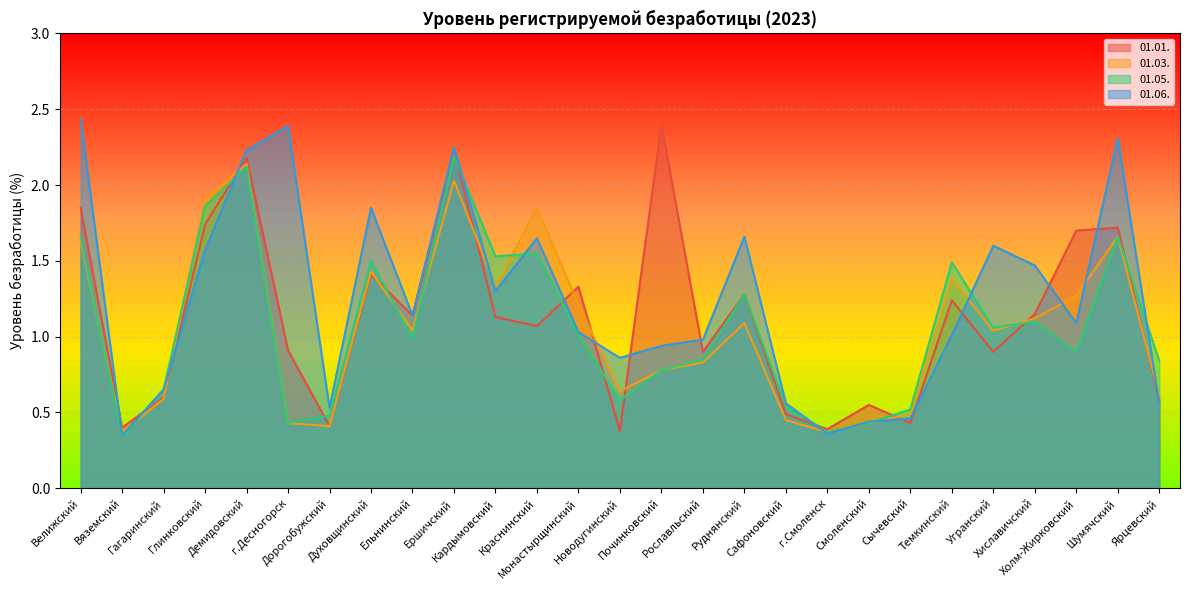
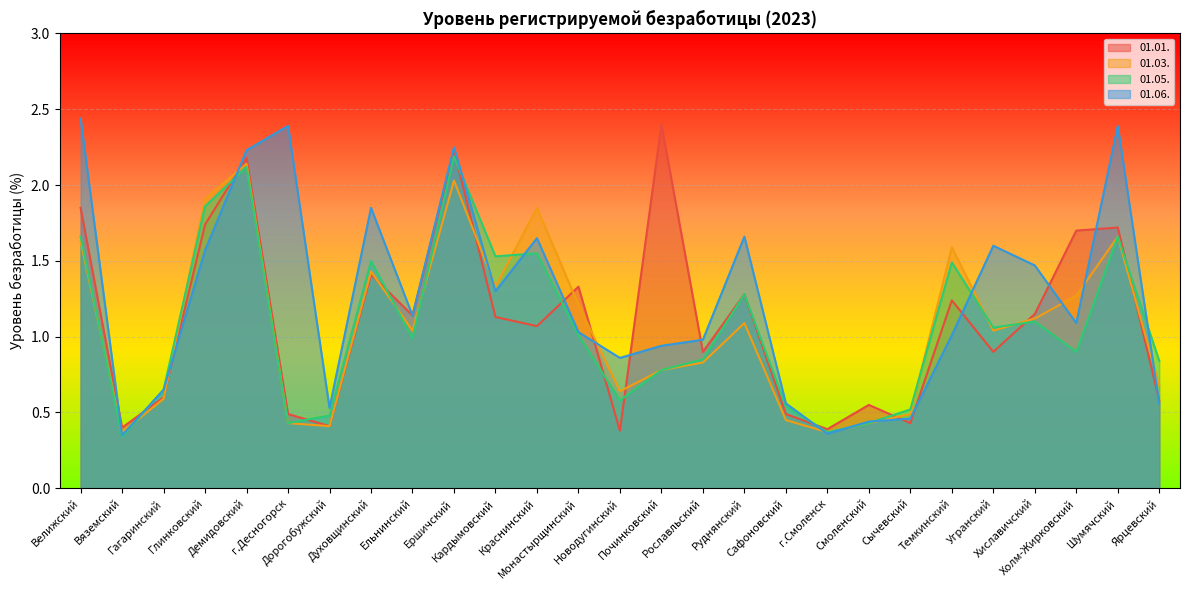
  {
    "01.01.": {
      "Велижский": 1.85,
      "Вяземский": 0.40,
      "Глинковский": 1.74,
      "Демидовский": 2.18,
-     "г.Десногорск": 0.91,
+     "г.Десногорск": 0.49,
      "Духовщинский": 1.41,
      "Ершичский": 2.23,
      "Кардымовский": 1.13,
      "Краснинский": 1.07,
      "Монастырщинский": 1.33,
      "Новодугинский": 0.38,
      "Починковский": 2.40,
      "Рославльский": 0.90,
      "Сафоновский": 0.49,
      "г.Смоленск": 0.39,
      "Смоленский": 0.55,
      "Сычевский": 0.43,
      "Темкинский": 1.24,
      "Угранский": 0.90,
      "Хиславичский": 1.15,
      "Холм-Жирковский": 1.70,
      "Шумячский": 1.72,
      "Ярцевский": 0.58
    },
    "01.03.": {
      "Велижский": 1.63,
      "Вяземский": 0.37,
      "Глинковский": 1.91,
      "Демидовский": 2.14,
      "Духовщинский": 1.43,
      "Ельнинский": 1.04,
      "Ершичский": 2.03,
      "Кардымовский": 1.33,
      "Краснинский": 1.85,
      "Монастырщинский": 1.21,
      "Новодугинский": 0.64,
      "Рославльский": 0.83,
      "Руднянский": 1.09,
      "Сафоновский": 0.45,
      "Сычевский": 0.49,
-     "Темкинский": 1.38,
+     "Темкинский": 1.59,
      "Угранский": 1.04,
      "Хиславичский": 1.12,
      "Холм-Жирковский": 1.27,
-     "Ярцевский": 0.61
+     "Ярцевский": 0.68
    },
    "01.05.": {
      "Велижский": 1.66,
      "Глинковский": 1.86,
      "Демидовский": 2.12,
      "Дорогобужский": 0.48,
      "Духовщинский": 1.50,
      "Ельнинский": 0.99,
      "Ершичский": 2.19,
      "Кардымовский": 1.53,
      "Краснинский": 1.55,
      "Монастырщинский": 1.01,
      "Новодугинский": 0.58,
      "Рославльский": 0.85,
      "Сафоновский": 0.54,
      "Сычевский": 0.52,
      "Темкинский": 1.49,
      "Угранский": 1.06,
      "Хиславичский": 1.10,
      "Холм-Жирковский": 0.90,
      "Ярцевский": 0.84
    },
    "01.06.": {
      "Велижский": 2.44,
      "Глинковский": 1.57,
      "Демидовский": 2.23,
      "г.Десногорск": 2.39,
      "Дорогобужский": 0.53,
      "Духовщинский": 1.85,
      "Ершичский": 2.25,
      "Кардымовский": 1.30,
      "Краснинский": 1.65,
      "Монастырщинский": 1.03,
      "Новодугинский": 0.86,
      "Починковский": 0.94,
      "Рославльский": 0.98,
      "Руднянский": 1.66,
      "Сафоновский": 0.56,
      "Сычевский": 0.46,
      "Темкинский": 1.01,
      "Угранский": 1.60,
      "Хиславичский": 1.47,
      "Холм-Жирковский": 1.09,
-     "Шумячский": 2.31,
+     "Шумячский": 2.39,
      "Ярцевский": 0.56
    }
  }
